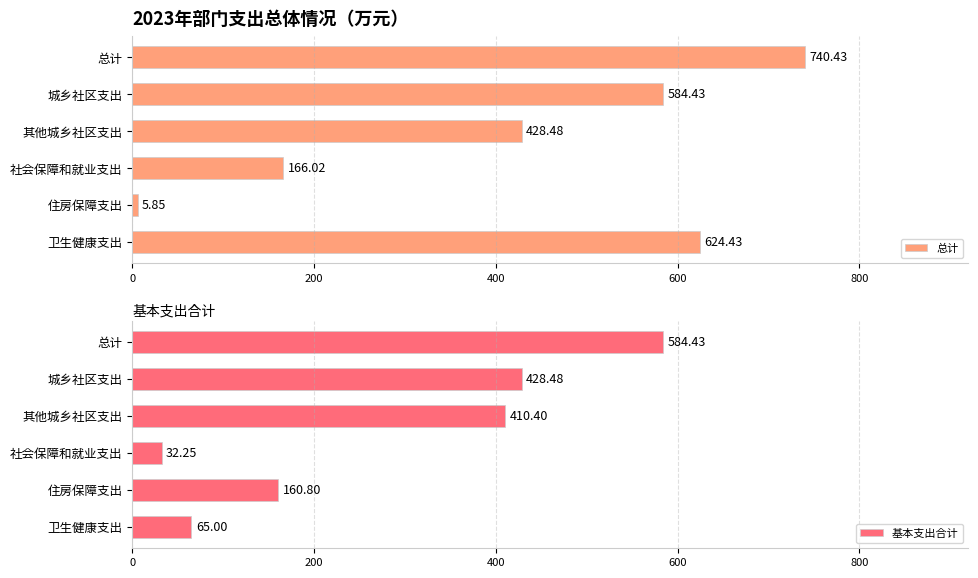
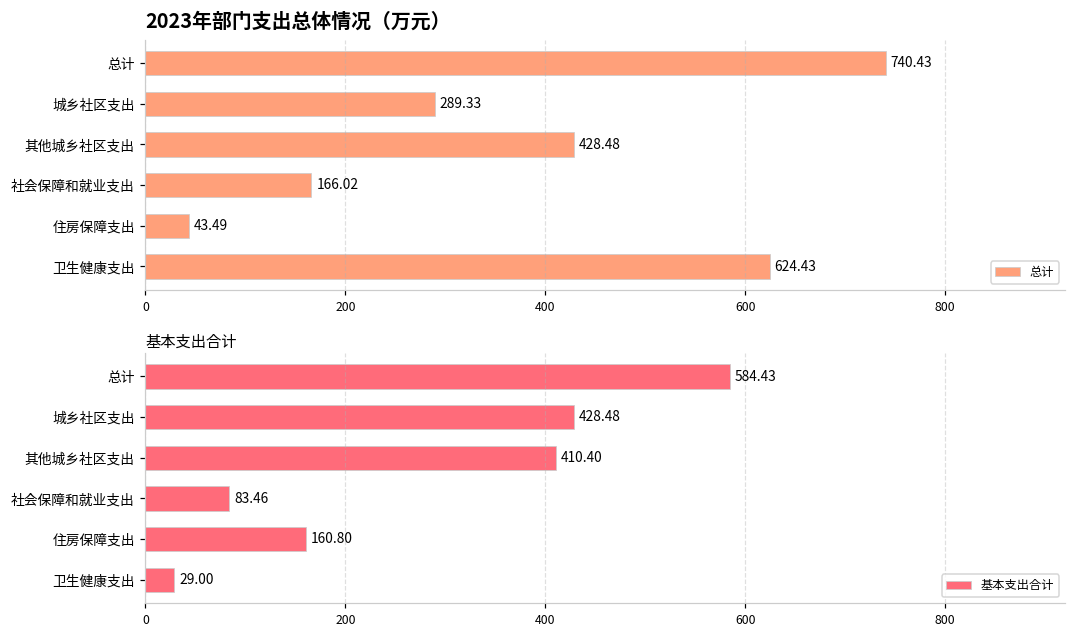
  {
    "2023年部门支出总体情况（万元）": {
      "总计": 740.43,
-     "城乡社区支出": 584.43,
+     "城乡社区支出": 289.33,
      "其他城乡社区支出": 428.48,
      "社会保障和就业支出": 166.02,
-     "住房保障支出": 5.85,
+     "住房保障支出": 43.49,
      "卫生健康支出": 624.43
    },
    "基本支出合计": {
      "总计": 584.43,
      "城乡社区支出": 428.48,
      "其他城乡社区支出": 410.40,
-     "社会保障和就业支出": 32.25,
+     "社会保障和就业支出": 83.46,
      "住房保障支出": 160.80,
-     "卫生健康支出": 65.00
+     "卫生健康支出": 29.00
    }
  }
